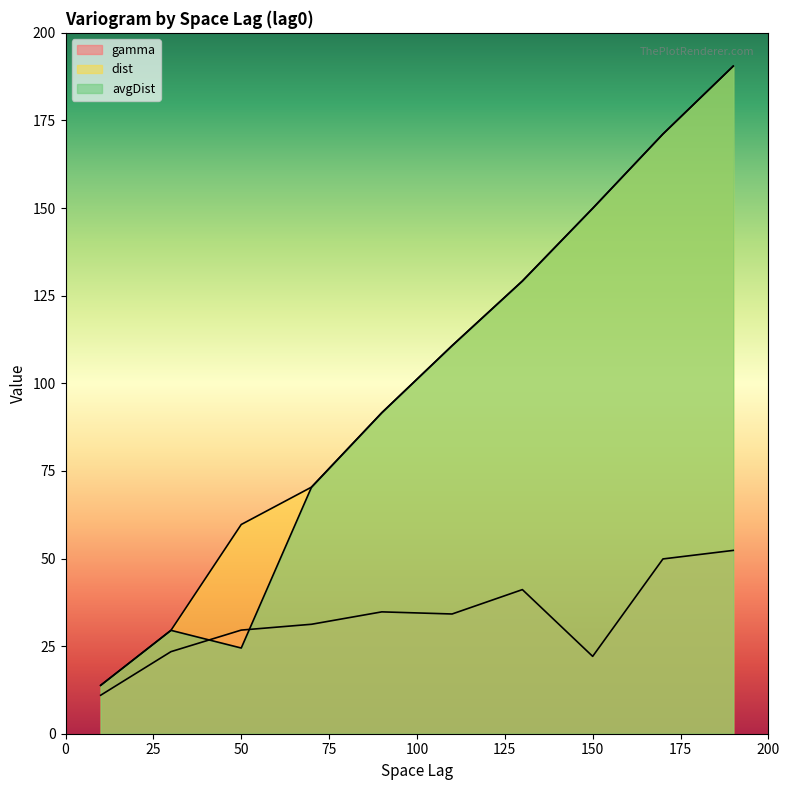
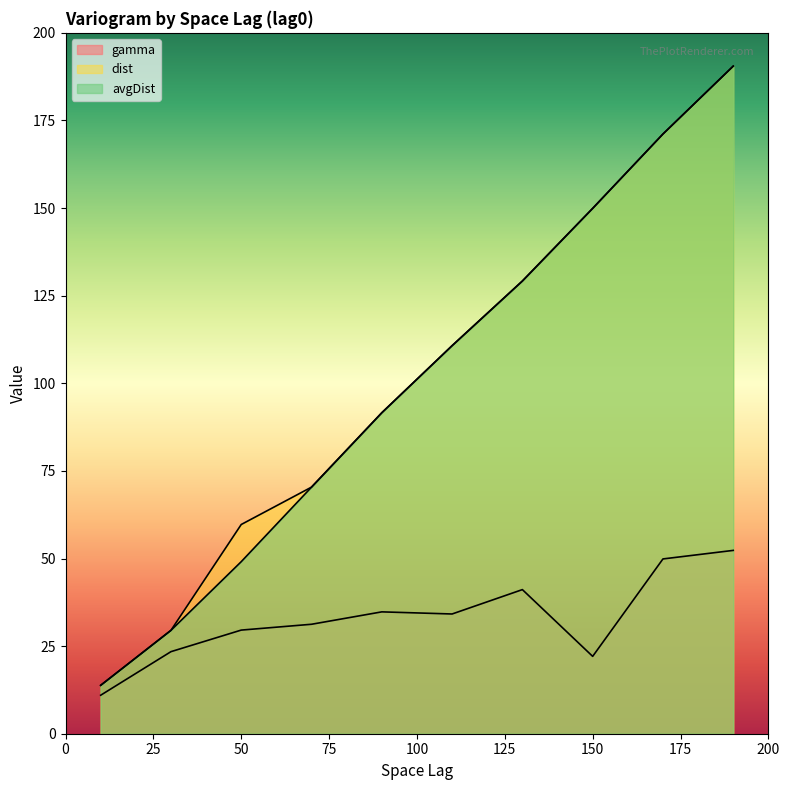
  {
    "gamma": {
      "50": 30,
      "150": 22
    },
    "dist": {
      "50": 60
    },
    "avgDist": {
-     "50": 24
+     "50": 49
    }
  }
